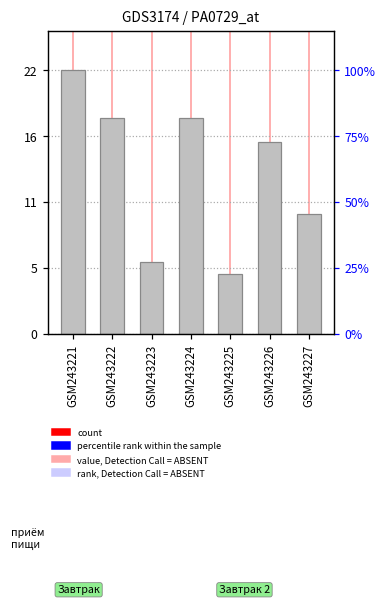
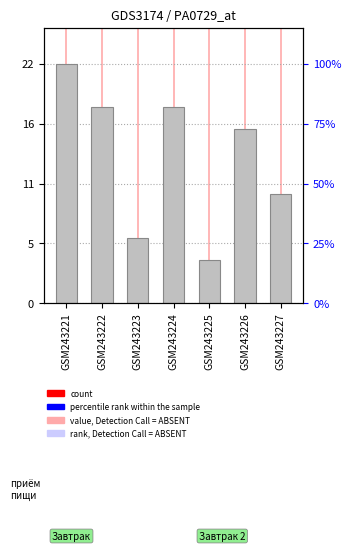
  {
    "GSM243221": 22,
    "GSM243222": 18,
    "GSM243223": 6,
    "GSM243224": 18,
-   "GSM243225": 5,
+   "GSM243225": 4,
    "GSM243226": 16,
    "GSM243227": 10
  }
